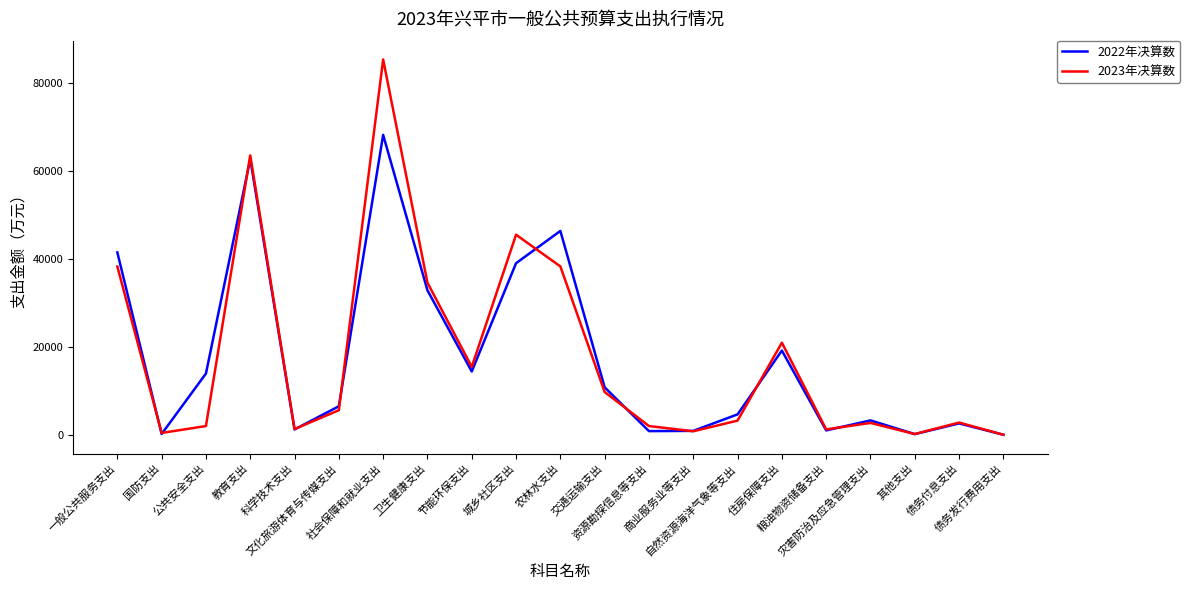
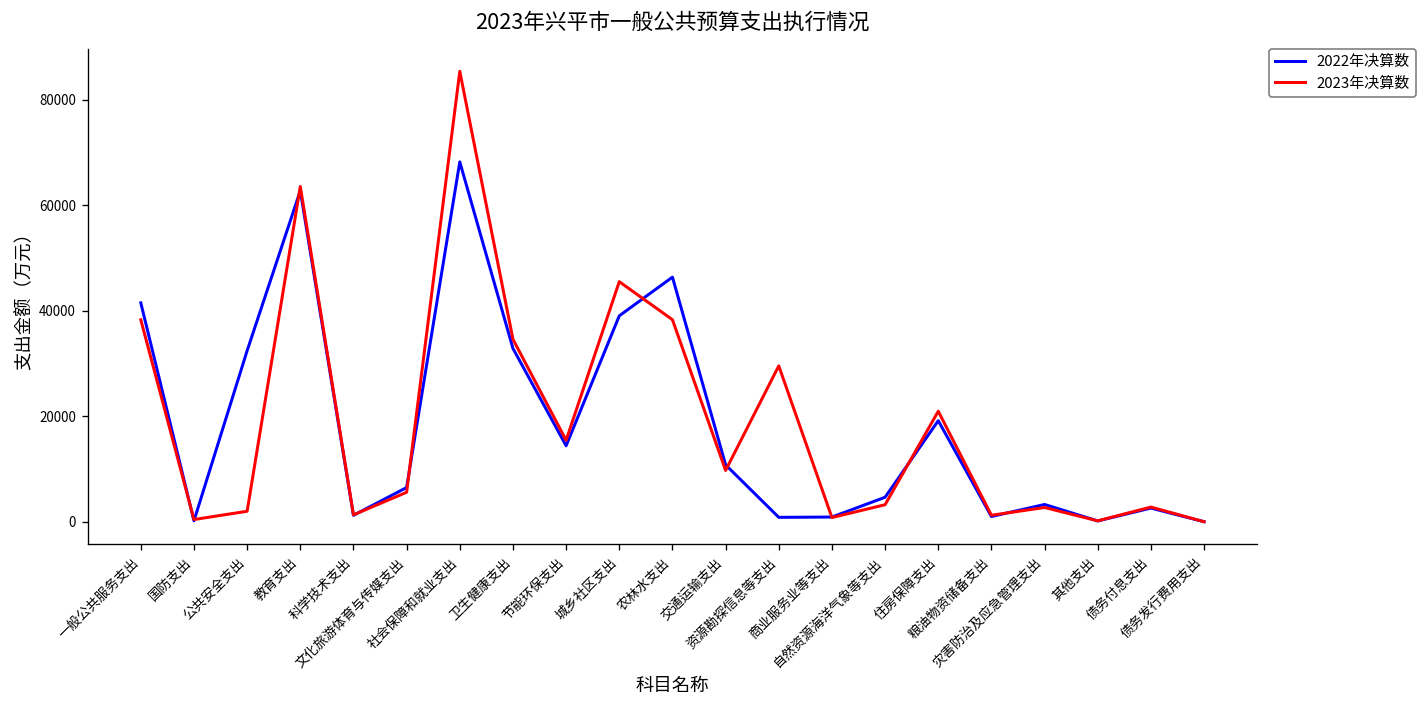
  {
    "2022年决算数": {
      "一般公共服务支出": 41000,
-     "公共安全支出": 14000,
+     "公共安全支出": 32000,
      "教育支出": 63000,
      "文化旅游体育与传媒支出": 6000,
      "社会保障和就业支出": 68000,
      "卫生健康支出": 33000,
      "节能环保支出": 14000,
      "城乡社区支出": 39000,
      "农林水支出": 46000,
      "交通运输支出": 11000,
      "资源勘探信息等支出": 1000,
      "自然资源海洋气象等支出": 5000,
      "住房保障支出": 19000
    },
    "2023年决算数": {
      "一般公共服务支出": 38000,
      "公共安全支出": 2000,
      "教育支出": 64000,
      "文化旅游体育与传媒支出": 6000,
      "社会保障和就业支出": 85000,
      "卫生健康支出": 35000,
      "节能环保支出": 15000,
      "城乡社区支出": 46000,
      "农林水支出": 38000,
      "交通运输支出": 10000,
-     "资源勘探信息等支出": 2000,
+     "资源勘探信息等支出": 30000,
      "自然资源海洋气象等支出": 3000,
      "住房保障支出": 21000
    }
  }
